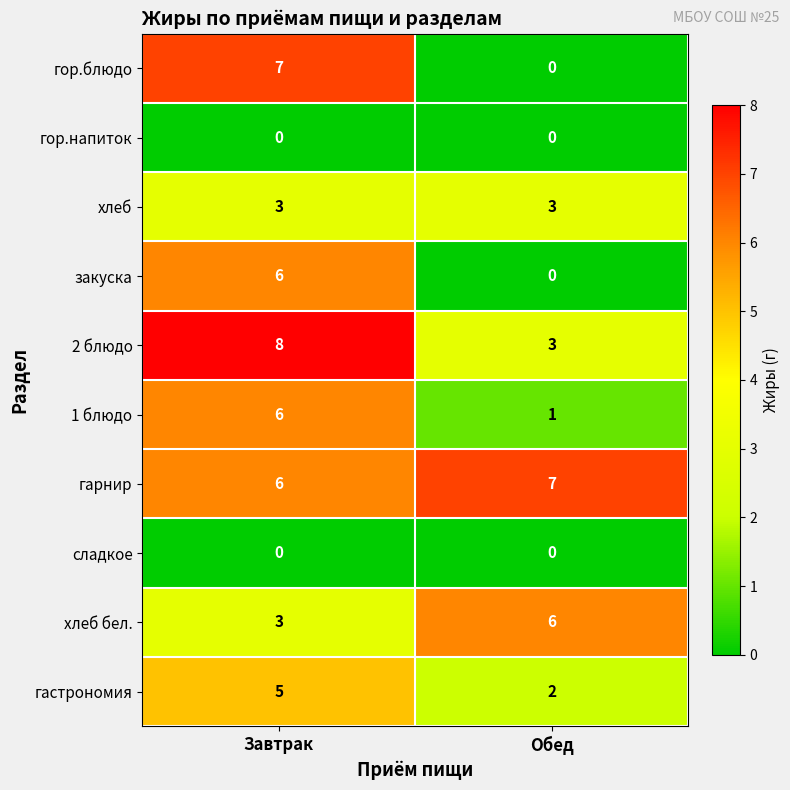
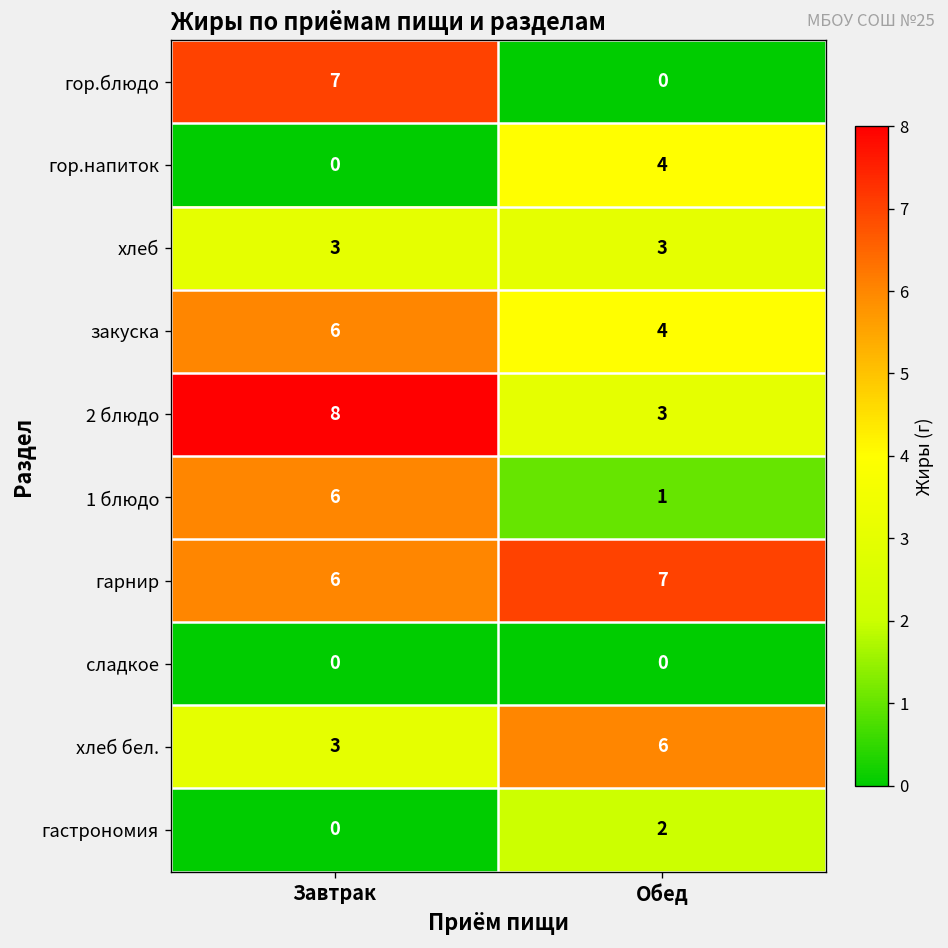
  {
    "гор.блюдо": {
      "Завтрак": 7,
      "Обед": 0
    },
    "гор.напиток": {
      "Завтрак": 0,
-     "Обед": 0
+     "Обед": 4
    },
    "хлеб": {
      "Завтрак": 3,
      "Обед": 3
    },
    "закуска": {
      "Завтрак": 6,
-     "Обед": 0
+     "Обед": 4
    },
    "2 блюдо": {
      "Завтрак": 8,
      "Обед": 3
    },
    "1 блюдо": {
      "Завтрак": 6,
      "Обед": 1
    },
    "гарнир": {
      "Завтрак": 6,
      "Обед": 7
    },
    "сладкое": {
      "Завтрак": 0,
      "Обед": 0
    },
    "хлеб бел.": {
      "Завтрак": 3,
      "Обед": 6
    },
    "гастрономия": {
-     "Завтрак": 5,
+     "Завтрак": 0,
      "Обед": 2
    }
  }
